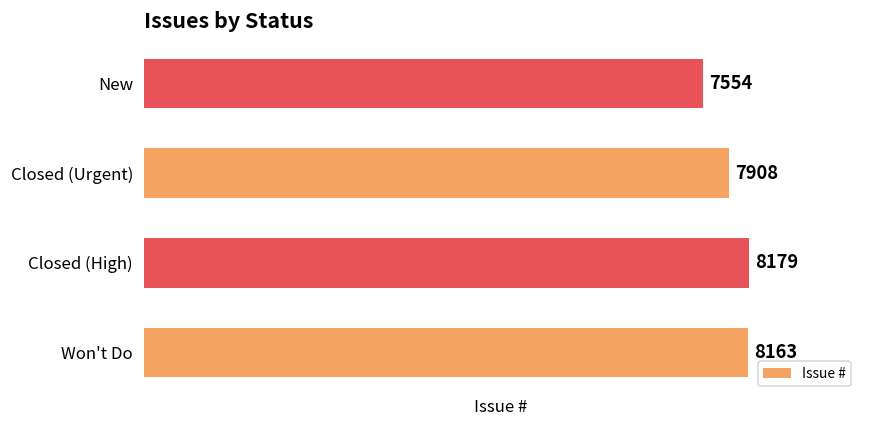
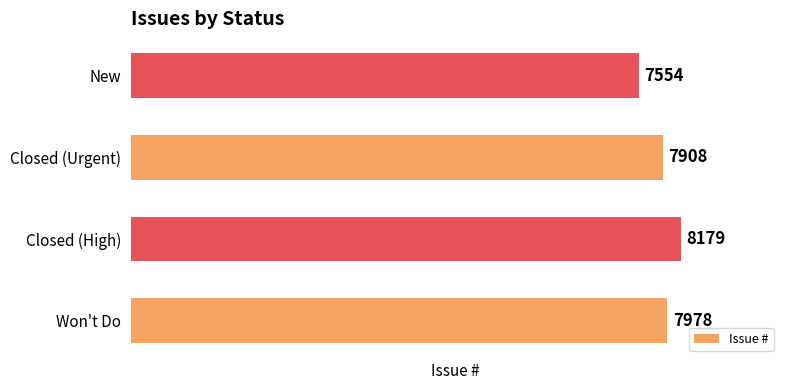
  {
    "New": 7554,
    "Closed (Urgent)": 7908,
    "Closed (High)": 8179,
-   "Won't Do": 8163
+   "Won't Do": 7978
  }
